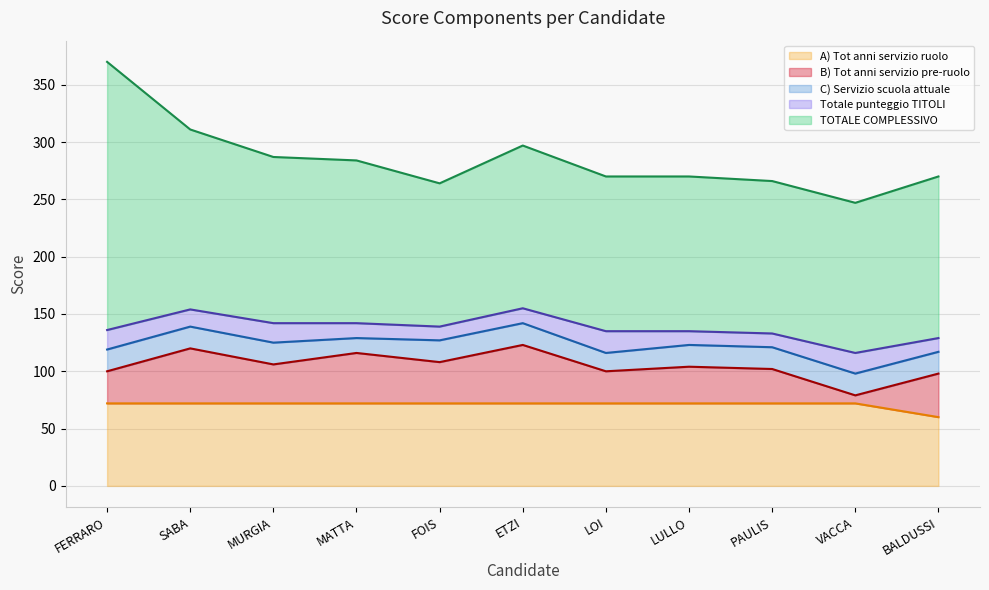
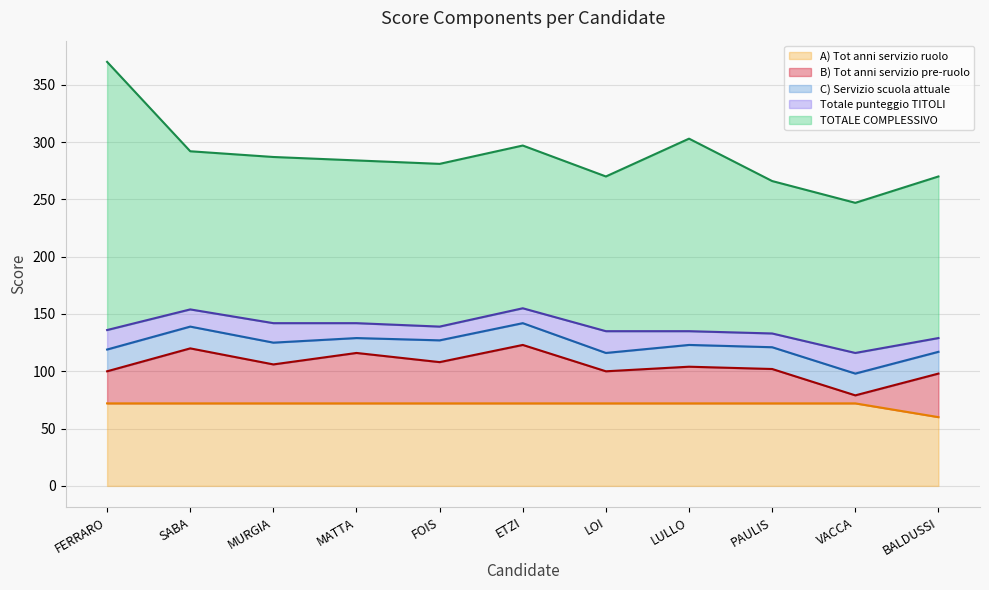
  {
    "A) Tot anni servizio ruolo": {
      "FERRARO": 72,
      "SABA": 72,
      "MURGIA": 72,
      "MATTA": 72,
      "FOIS": 72,
      "ETZI": 72,
      "LOI": 72,
      "LULLO": 72,
      "PAULIS": 72,
      "VACCA": 72,
      "BALDUSSI": 60
    },
    "B) Tot anni servizio pre-ruolo": {
      "FERRARO": 28,
      "SABA": 48,
      "MURGIA": 34,
      "MATTA": 44,
      "FOIS": 36,
      "ETZI": 51,
      "LOI": 28,
      "LULLO": 32,
      "PAULIS": 30,
      "VACCA": 7,
      "BALDUSSI": 38
    },
    "TOTALE COMPLESSIVO": {
      "FERRARO": 234,
-     "SABA": 157,
+     "SABA": 138,
      "MURGIA": 145,
      "MATTA": 142,
-     "FOIS": 125,
+     "FOIS": 142,
      "ETZI": 142,
      "LOI": 135,
-     "LULLO": 135,
+     "LULLO": 168,
      "PAULIS": 133,
      "VACCA": 131,
      "BALDUSSI": 141
    }
  }
